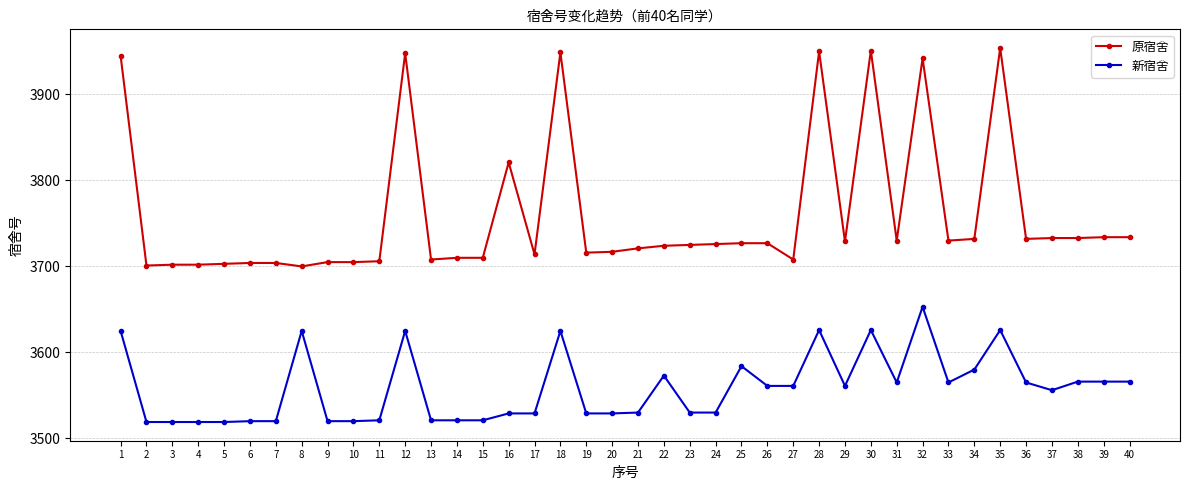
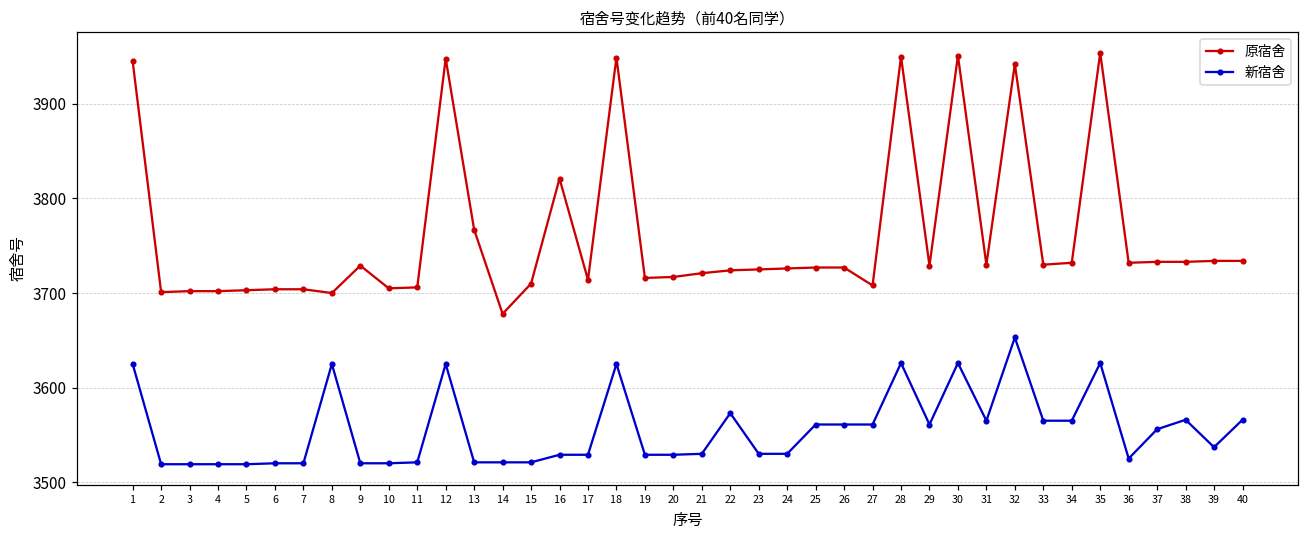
  {
    "原宿舍": {
      "1": 3950,
      "2": 3700,
      "3": 3700,
      "4": 3700,
      "5": 3700,
      "6": 3700,
      "7": 3700,
      "8": 3700,
-     "9": 3710,
+     "9": 3730,
      "10": 3710,
      "11": 3710,
      "12": 3950,
-     "13": 3710,
-     "14": 3710,
+     "13": 3770,
+     "14": 3680,
      "15": 3710,
      "16": 3820,
      "17": 3710,
      "18": 3950,
      "19": 3720,
      "20": 3720,
      "21": 3720,
      "22": 3720,
      "23": 3730,
      "24": 3730,
      "25": 3730,
      "26": 3730,
      "27": 3710,
      "28": 3950,
      "29": 3730,
      "30": 3950,
      "31": 3730,
      "32": 3940,
      "33": 3730,
      "34": 3730,
      "35": 3950,
      "36": 3730,
      "37": 3730,
      "38": 3730,
      "39": 3730,
      "40": 3730
    },
    "新宿舍": {
      "1": 3630,
      "2": 3520,
      "3": 3520,
      "4": 3520,
      "5": 3520,
      "6": 3520,
      "7": 3520,
      "8": 3630,
      "9": 3520,
      "10": 3520,
      "11": 3520,
      "12": 3630,
      "13": 3520,
      "14": 3520,
      "15": 3520,
      "16": 3530,
      "17": 3530,
      "18": 3630,
      "19": 3530,
      "20": 3530,
      "21": 3530,
      "22": 3570,
      "23": 3530,
      "24": 3530,
-     "25": 3580,
+     "25": 3560,
      "26": 3560,
      "27": 3560,
      "28": 3630,
      "29": 3560,
      "30": 3630,
      "31": 3570,
      "32": 3650,
      "33": 3570,
-     "34": 3580,
+     "34": 3570,
      "35": 3630,
-     "36": 3570,
+     "36": 3530,
      "37": 3560,
      "38": 3570,
-     "39": 3570,
+     "39": 3540,
      "40": 3570
    }
  }
